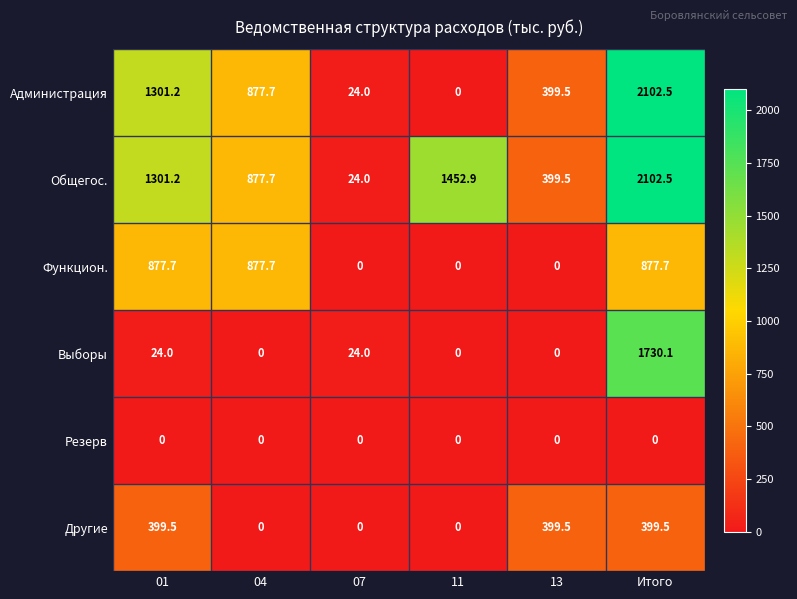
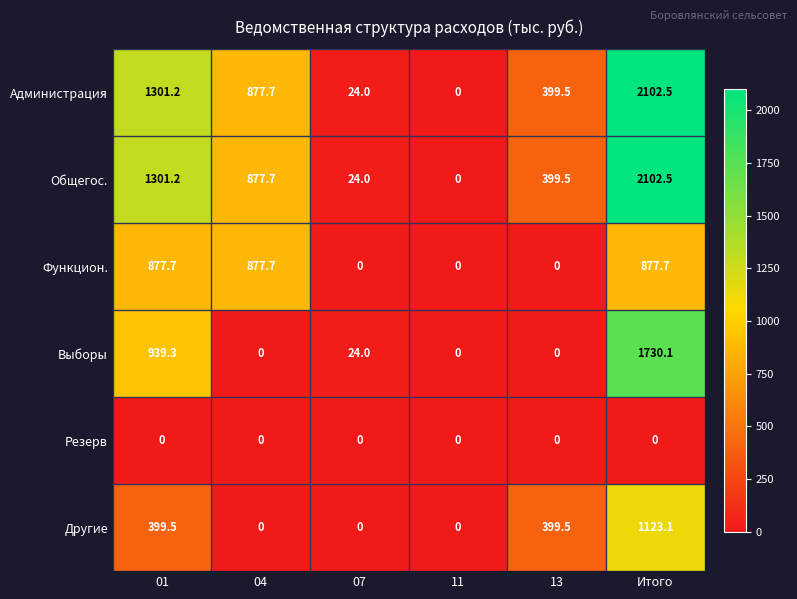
  {
    "Администрация": {
      "01": 1301.2,
      "04": 877.7,
      "07": 24.0,
      "11": 0,
      "13": 399.5,
      "Итого": 2102.5
    },
    "Общегос.": {
      "01": 1301.2,
      "04": 877.7,
      "07": 24.0,
-     "11": 1452.9,
+     "11": 0,
      "13": 399.5,
      "Итого": 2102.5
    },
    "Функцион.": {
      "01": 877.7,
      "04": 877.7,
      "07": 0,
      "11": 0,
      "13": 0,
      "Итого": 877.7
    },
    "Выборы": {
-     "01": 24.0,
+     "01": 939.3,
      "04": 0,
      "07": 24.0,
      "11": 0,
      "13": 0,
      "Итого": 1730.1
    },
    "Резерв": {
      "01": 0,
      "04": 0,
      "07": 0,
      "11": 0,
      "13": 0,
      "Итого": 0
    },
    "Другие": {
      "01": 399.5,
      "04": 0,
      "07": 0,
      "11": 0,
      "13": 399.5,
-     "Итого": 399.5
+     "Итого": 1123.1
    }
  }
